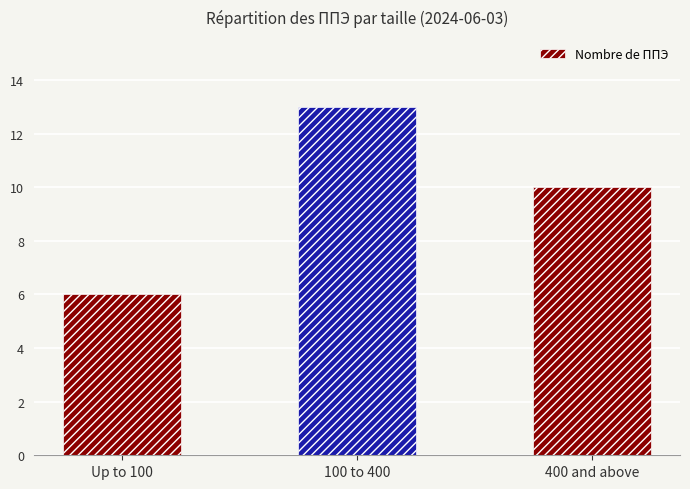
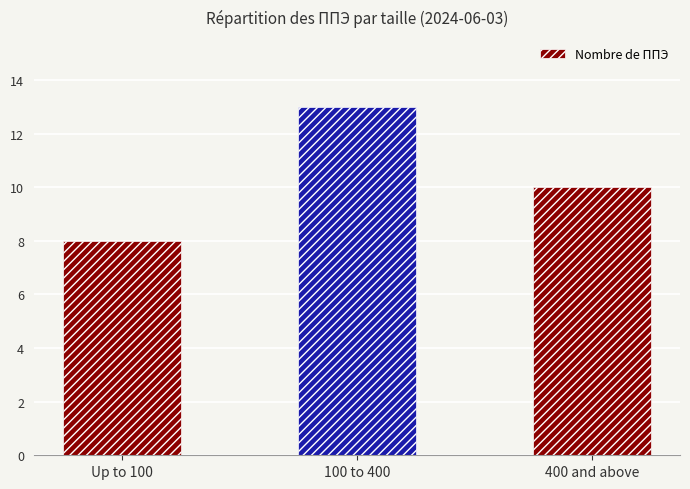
  {
-   "Up to 100": 6,
+   "Up to 100": 8,
    "100 to 400": 13,
    "400 and above": 10
  }
